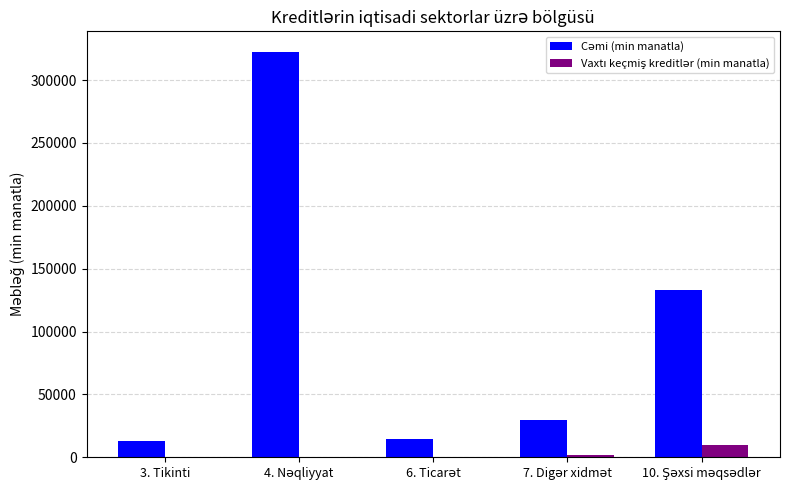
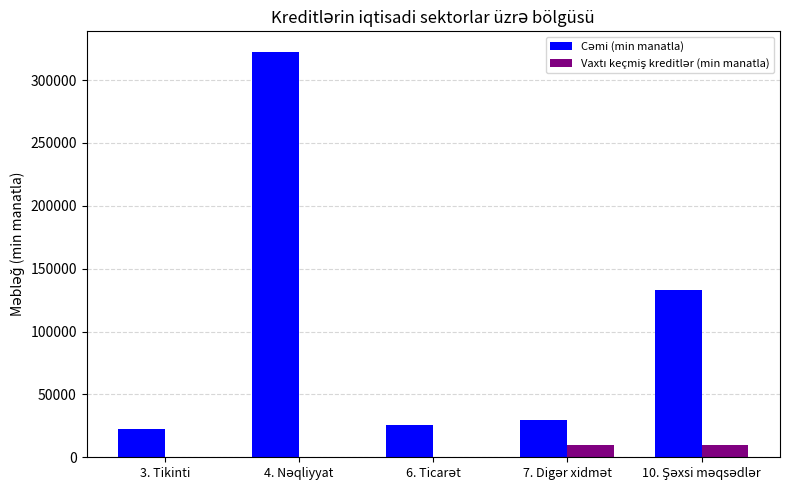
  {
    "Cəmi (min manatla)": {
-     "3. Tikinti": 13000,
+     "3. Tikinti": 23000,
      "4. Nəqliyyat": 323000,
-     "6. Ticarət": 15000,
+     "6. Ticarət": 26000,
      "7. Digər xidmət": 30000,
      "10. Şəxsi məqsədlər": 133000
    },
    "Vaxtı keçmiş kreditlər (min manatla)": {
      "3. Tikinti": 0,
      "4. Nəqliyyat": 0,
      "6. Ticarət": 0,
-     "7. Digər xidmət": 2000,
+     "7. Digər xidmət": 10000,
      "10. Şəxsi məqsədlər": 9000
    }
  }
